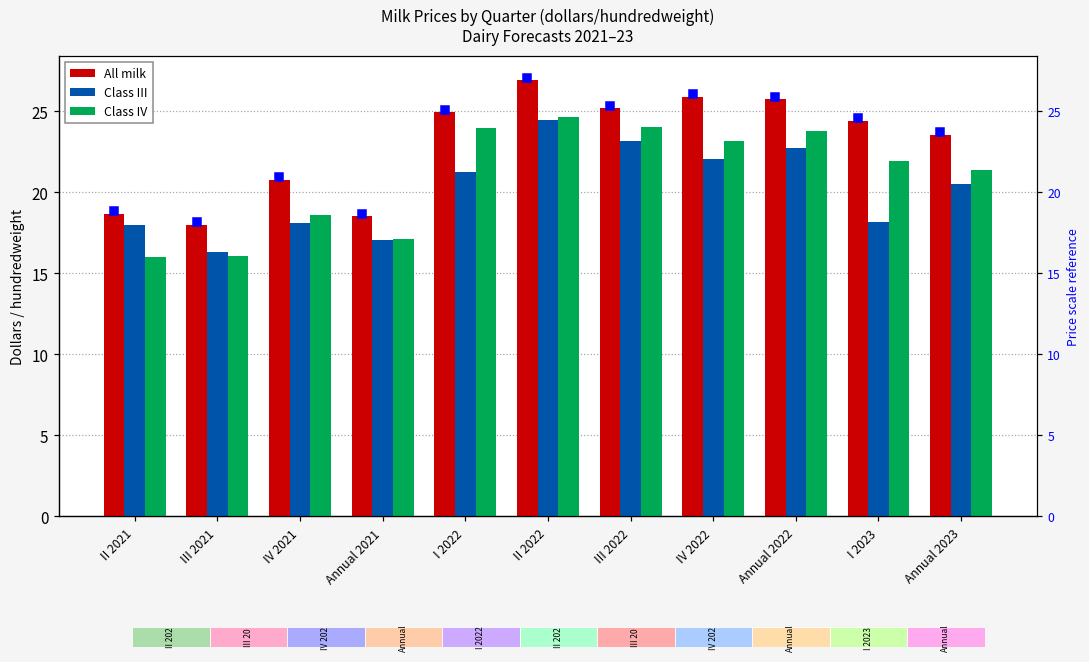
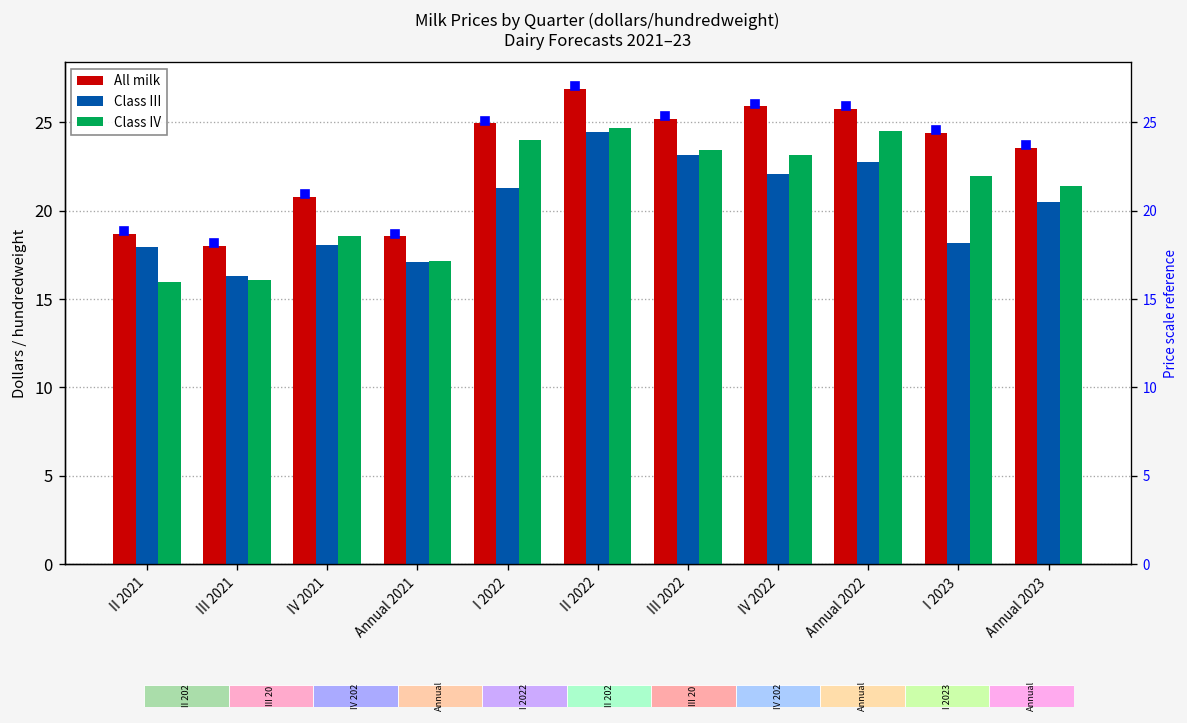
  {
    "Milk Prices by Quarter (dollars/hundredweight) Dairy Forecasts 2021–23": {
      "All milk": {
        "II 2021": 18.7,
        "III 2021": 18.0,
        "IV 2021": 20.8,
        "Annual 2021": 18.5,
        "I 2022": 24.9,
        "II 2022": 26.9,
        "III 2022": 25.2,
        "IV 2022": 25.9,
        "Annual 2022": 25.8,
        "I 2023": 24.4,
        "Annual 2023": 23.6
      },
      "Class III": {
        "II 2021": 18.0,
        "III 2021": 16.3,
        "IV 2021": 18.1,
        "Annual 2021": 17.1,
        "I 2022": 21.3,
        "II 2022": 24.5,
        "III 2022": 23.2,
        "IV 2022": 22.1,
        "Annual 2022": 22.8,
        "I 2023": 18.2,
        "Annual 2023": 20.5
      },
      "Class IV": {
        "II 2021": 16.0,
        "III 2021": 16.1,
        "IV 2021": 18.6,
        "Annual 2021": 17.1,
        "I 2022": 24.0,
        "II 2022": 24.7,
-       "III 2022": 24.0,
+       "III 2022": 23.5,
        "IV 2022": 23.2,
-       "Annual 2022": 23.8,
+       "Annual 2022": 24.5,
        "I 2023": 22.0,
        "Annual 2023": 21.4
      }
    }
  }
